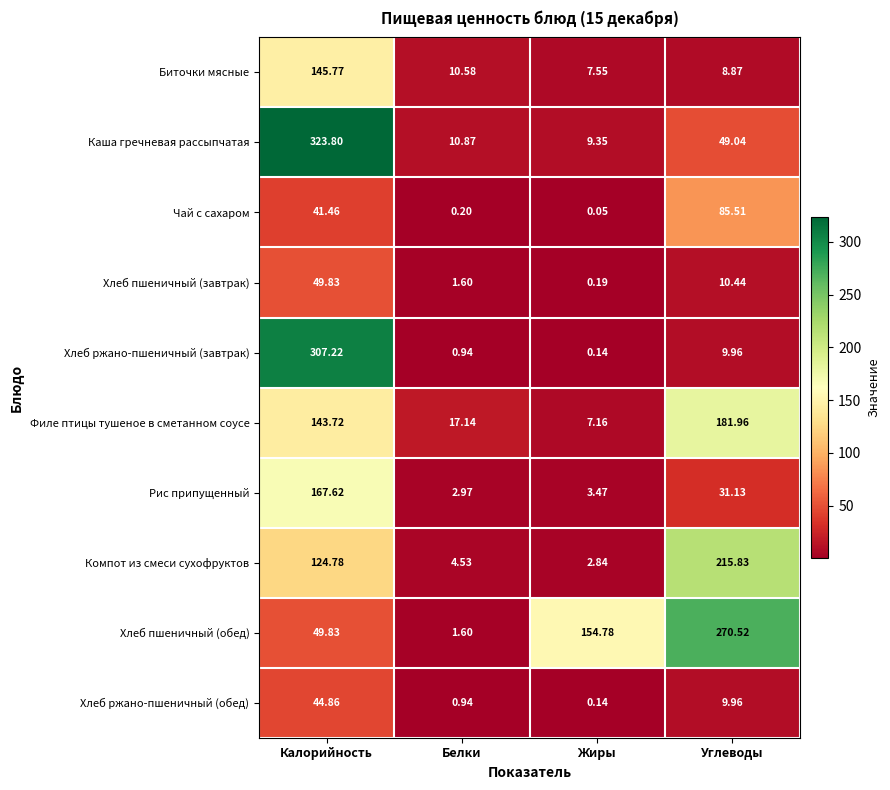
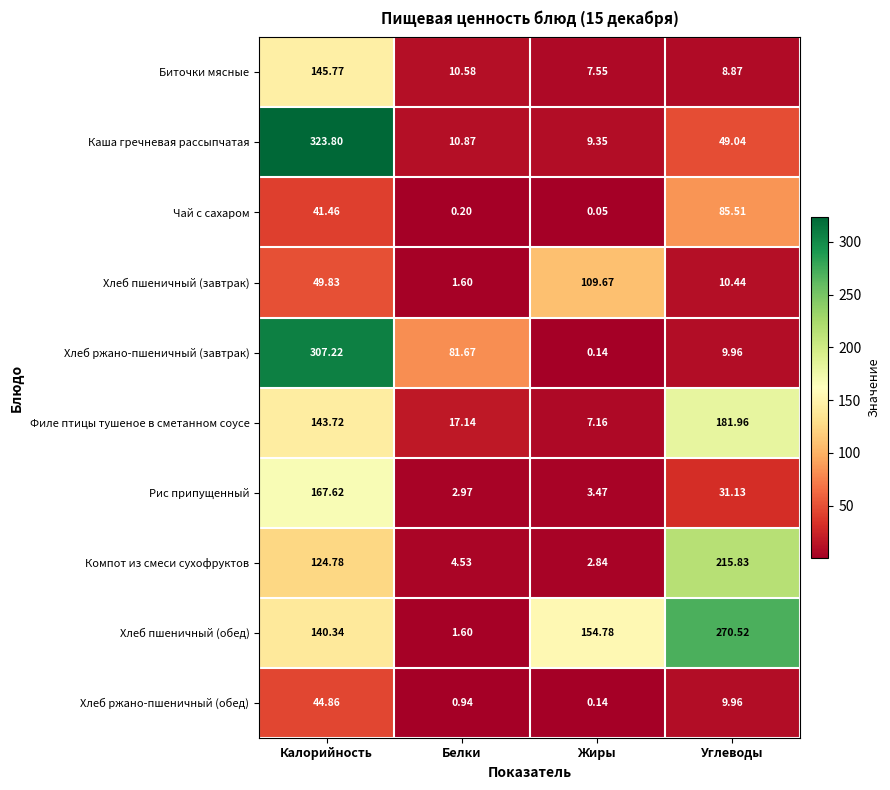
  {
    "Биточки мясные": {
      "Калорийность": 145.77,
      "Белки": 10.58,
      "Жиры": 7.55,
      "Углеводы": 8.87
    },
    "Каша гречневая рассыпчатая": {
      "Калорийность": 323.80,
      "Белки": 10.87,
      "Жиры": 9.35,
      "Углеводы": 49.04
    },
    "Чай с сахаром": {
      "Калорийность": 41.46,
      "Белки": 0.20,
      "Жиры": 0.05,
      "Углеводы": 85.51
    },
    "Хлеб пшеничный (завтрак)": {
      "Калорийность": 49.83,
      "Белки": 1.60,
-     "Жиры": 0.19,
+     "Жиры": 109.67,
      "Углеводы": 10.44
    },
    "Хлеб ржано-пшеничный (завтрак)": {
      "Калорийность": 307.22,
-     "Белки": 0.94,
+     "Белки": 81.67,
      "Жиры": 0.14,
      "Углеводы": 9.96
    },
    "Филе птицы тушеное в сметанном соусе": {
      "Калорийность": 143.72,
      "Белки": 17.14,
      "Жиры": 7.16,
      "Углеводы": 181.96
    },
    "Рис припущенный": {
      "Калорийность": 167.62,
      "Белки": 2.97,
      "Жиры": 3.47,
      "Углеводы": 31.13
    },
    "Компот из смеси сухофруктов": {
      "Калорийность": 124.78,
      "Белки": 4.53,
      "Жиры": 2.84,
      "Углеводы": 215.83
    },
    "Хлеб пшеничный (обед)": {
-     "Калорийность": 49.83,
+     "Калорийность": 140.34,
      "Белки": 1.60,
      "Жиры": 154.78,
      "Углеводы": 270.52
    },
    "Хлеб ржано-пшеничный (обед)": {
      "Калорийность": 44.86,
      "Белки": 0.94,
      "Жиры": 0.14,
      "Углеводы": 9.96
    }
  }
